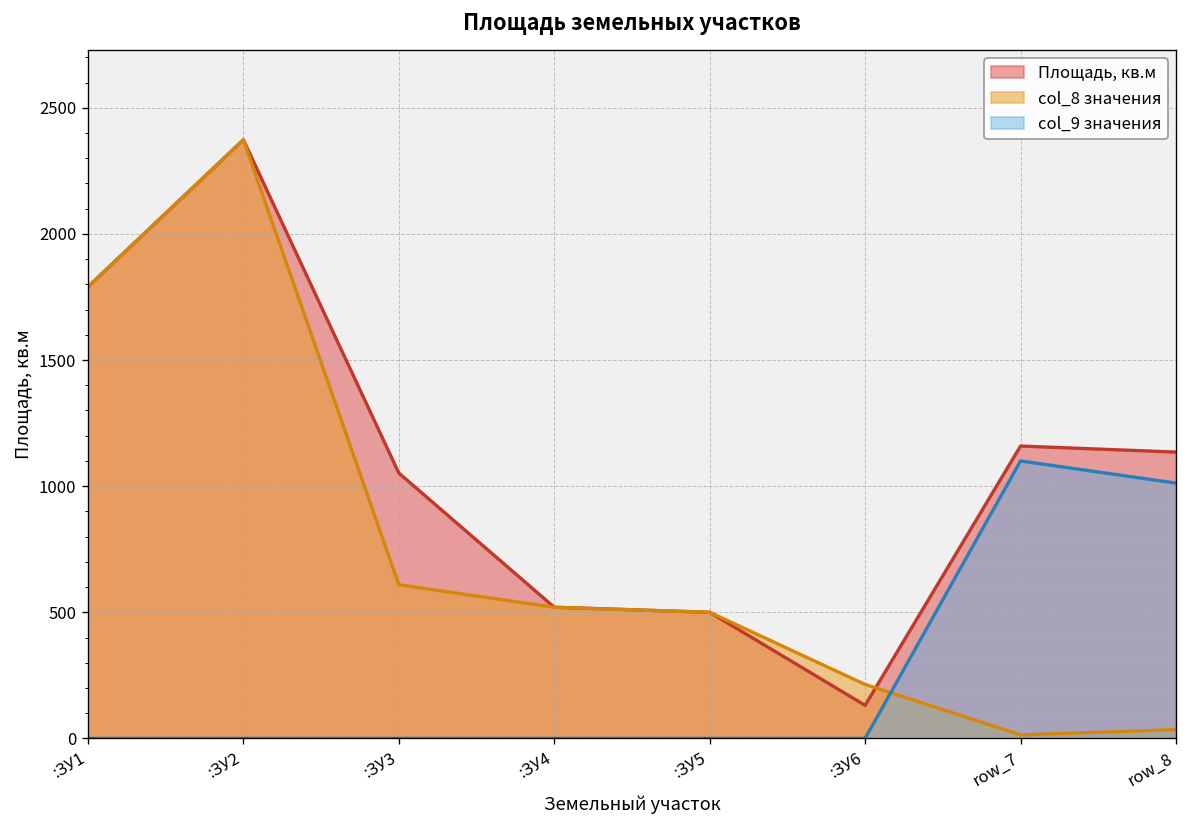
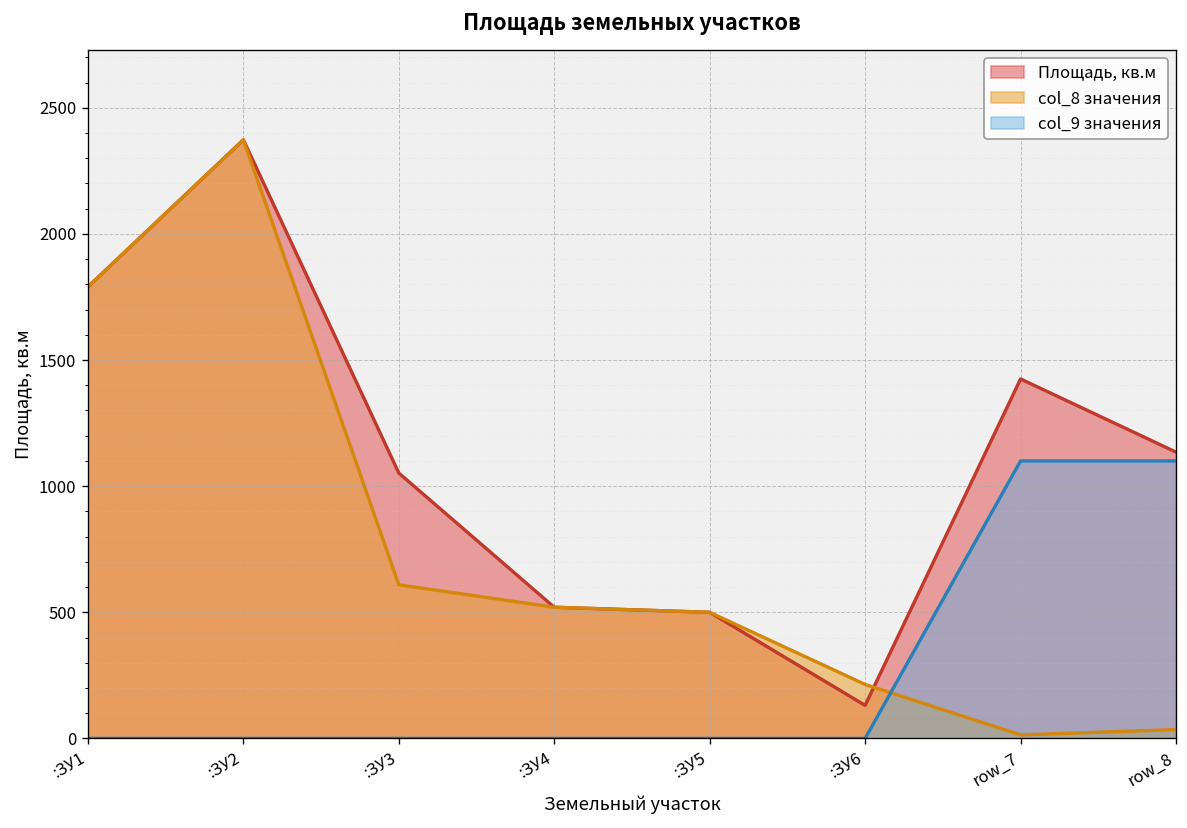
  {
    "Площадь, кв.м": {
      ":ЗУ3": 1050,
      ":ЗУ6": 130,
-     "row_7": 1160,
+     "row_7": 1430,
      "row_8": 1140
    },
    "col_8 значения": {
      ":ЗУ3": 610,
      ":ЗУ6": 210,
      "row_7": 10,
      "row_8": 40
    },
    "col_9 значения": {
      ":ЗУ1": 0,
      ":ЗУ2": 0,
      ":ЗУ3": 0,
      ":ЗУ4": 0,
      ":ЗУ5": 0,
      ":ЗУ6": 0,
      "row_7": 1100,
-     "row_8": 1010
+     "row_8": 1100
    }
  }
